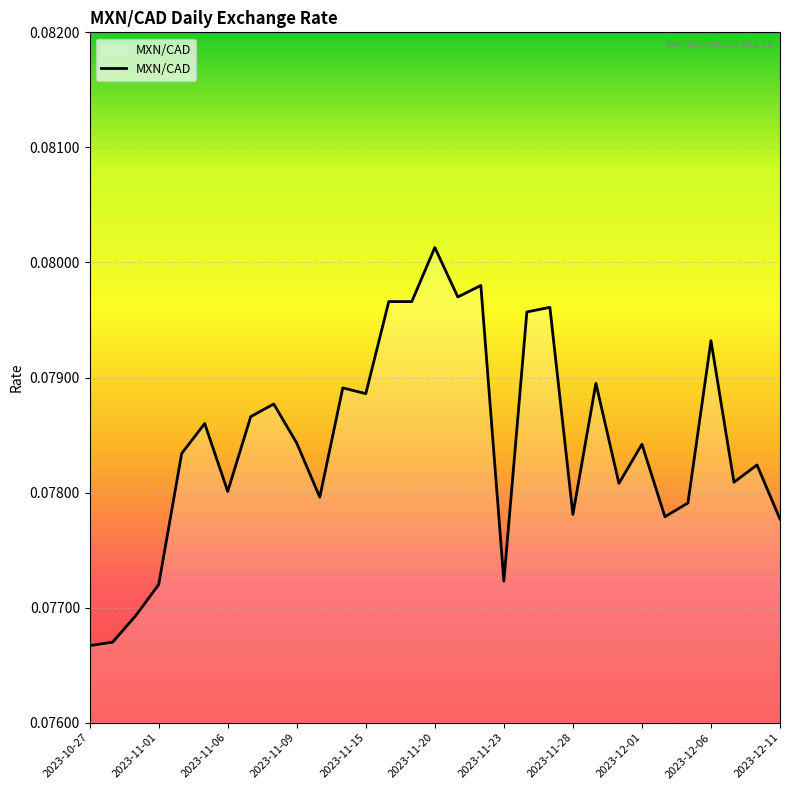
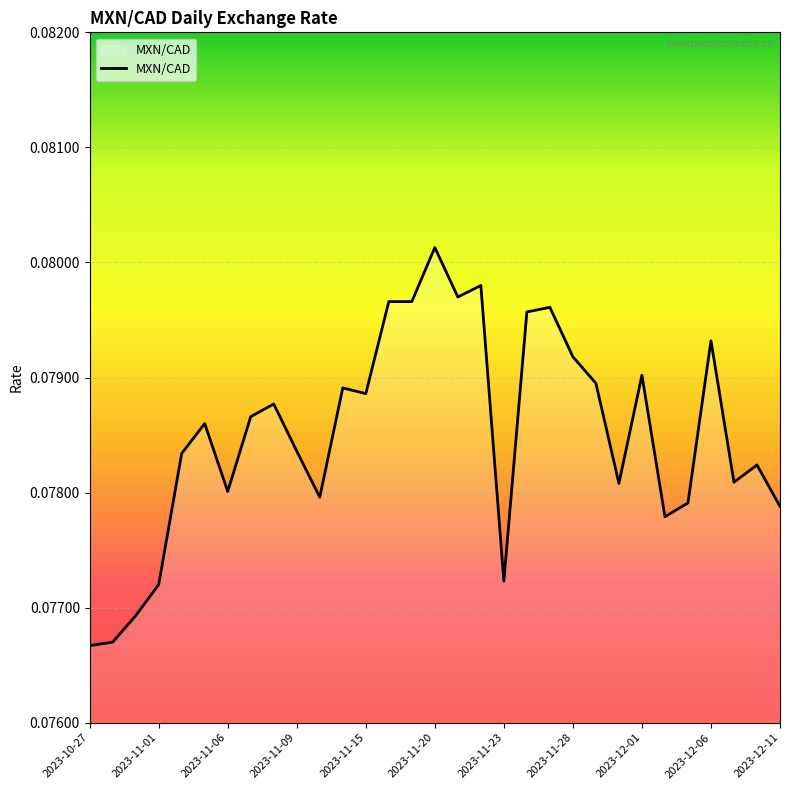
  {
    "2023-10-27": 0.07667,
    "2023-11-01": 0.07720,
    "2023-11-06": 0.07801,
-   "2023-11-09": 0.07843,
+   "2023-11-09": 0.07836,
    "2023-11-15": 0.07886,
    "2023-11-20": 0.08013,
    "2023-11-23": 0.07723,
-   "2023-11-28": 0.07781,
-   "2023-12-01": 0.07842,
+   "2023-11-28": 0.07918,
+   "2023-12-01": 0.07902,
    "2023-12-06": 0.07932,
-   "2023-12-11": 0.07777
+   "2023-12-11": 0.07788
  }
